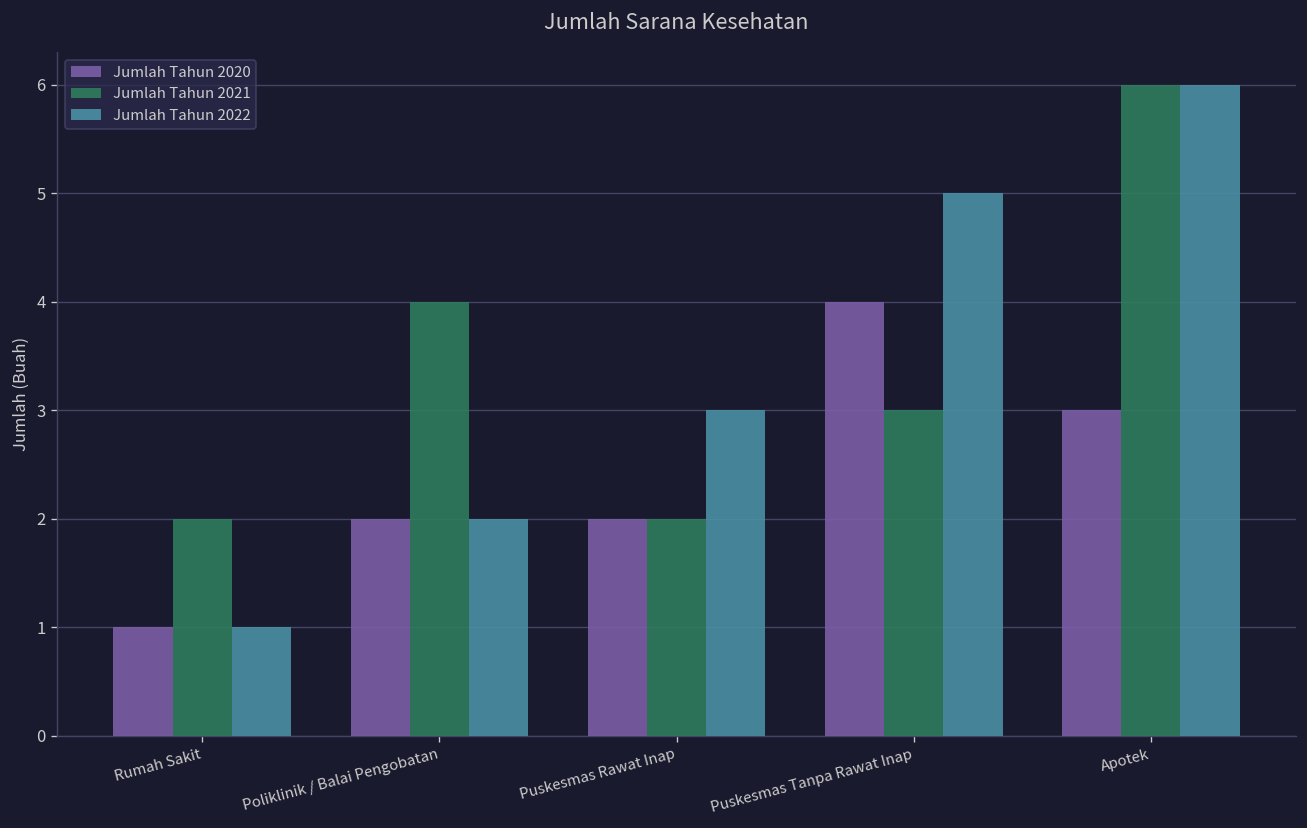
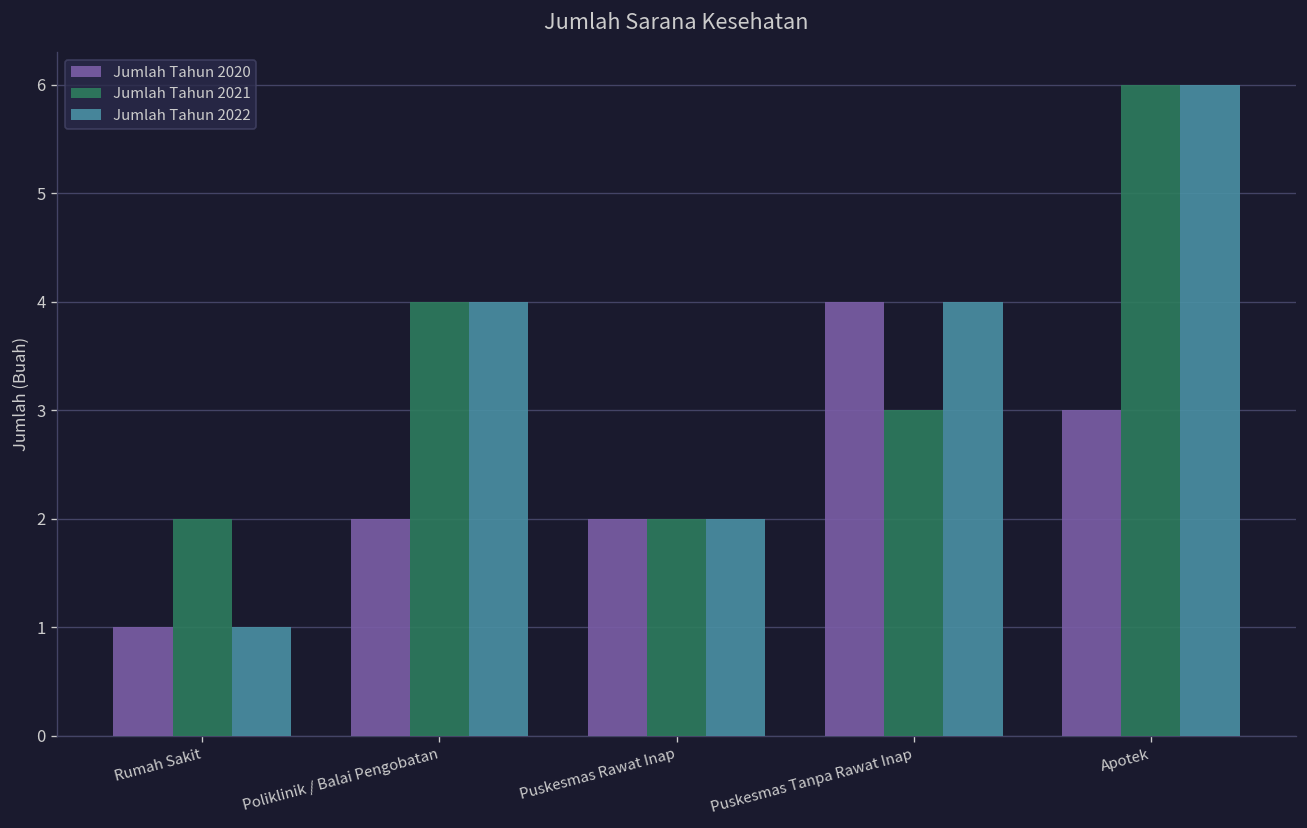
  {
    "Jumlah Tahun 2020": {
      "Rumah Sakit": 1,
      "Poliklinik / Balai Pengobatan": 2,
      "Puskesmas Rawat Inap": 2,
      "Puskesmas Tanpa Rawat Inap": 4,
      "Apotek": 3
    },
    "Jumlah Tahun 2021": {
      "Rumah Sakit": 2,
      "Poliklinik / Balai Pengobatan": 4,
      "Puskesmas Rawat Inap": 2,
      "Puskesmas Tanpa Rawat Inap": 3,
      "Apotek": 6
    },
    "Jumlah Tahun 2022": {
      "Rumah Sakit": 1,
-     "Poliklinik / Balai Pengobatan": 2,
-     "Puskesmas Rawat Inap": 3,
-     "Puskesmas Tanpa Rawat Inap": 5,
+     "Poliklinik / Balai Pengobatan": 4,
+     "Puskesmas Rawat Inap": 2,
+     "Puskesmas Tanpa Rawat Inap": 4,
      "Apotek": 6
    }
  }
